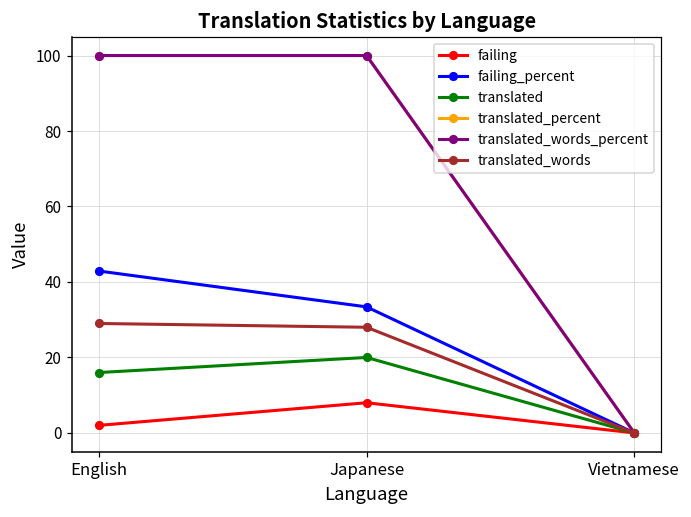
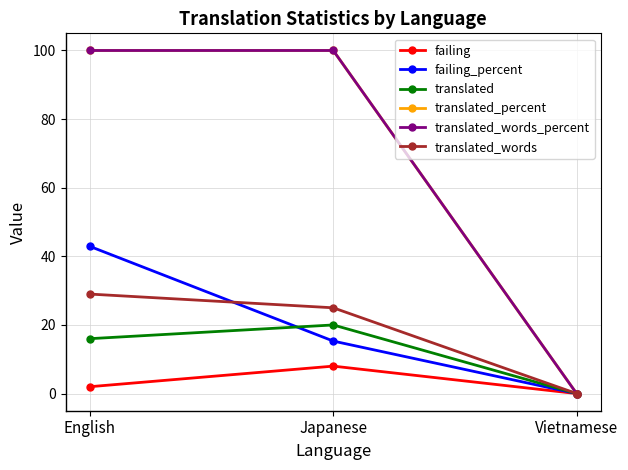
  {
    "failing": {
      "English": 2,
      "Japanese": 8
    },
    "failing_percent": {
      "English": 43,
-     "Japanese": 33
+     "Japanese": 15
    },
    "translated": {
      "English": 16,
      "Japanese": 20
    },
    "translated_words_percent": {
      "English": 100,
      "Japanese": 100
    },
    "translated_words": {
      "English": 29,
-     "Japanese": 28
+     "Japanese": 25
    }
  }
